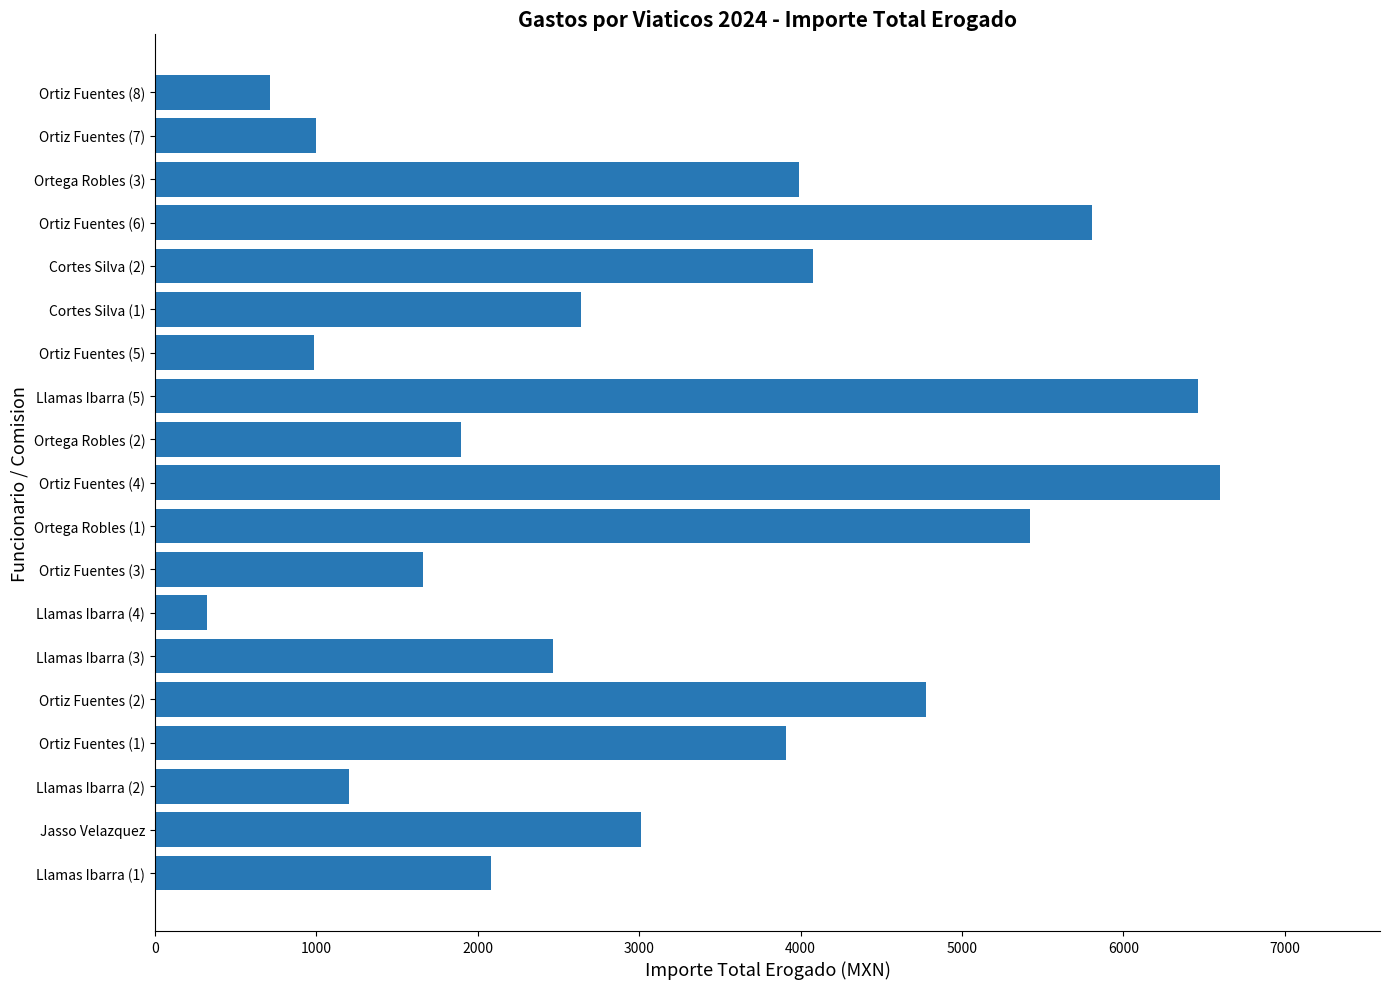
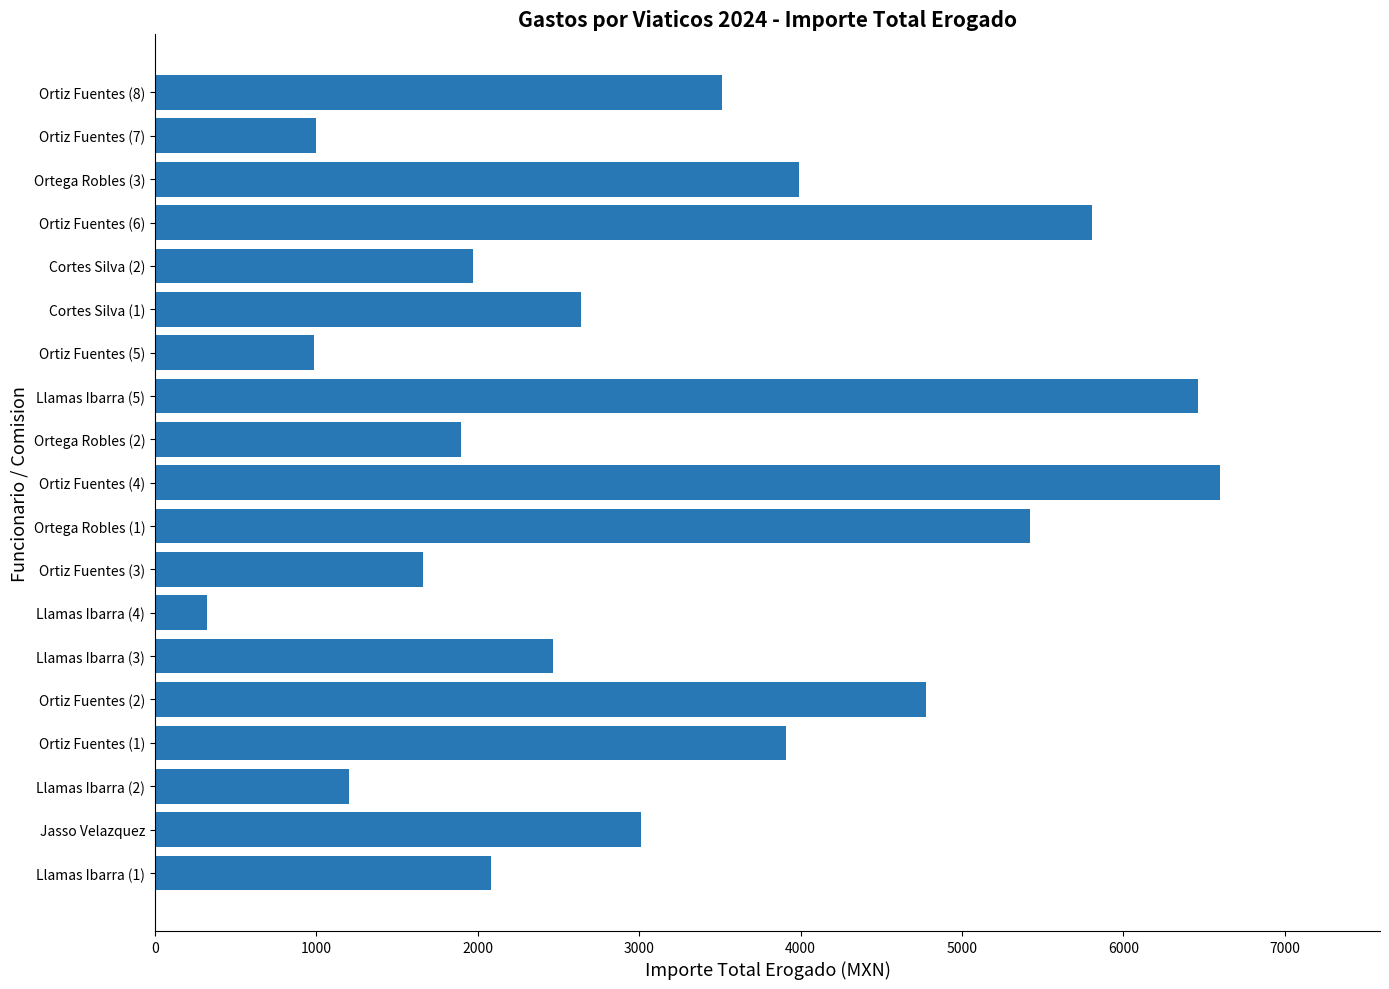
  {
-   "Ortiz Fuentes (8)": 710,
+   "Ortiz Fuentes (8)": 3520,
    "Ortiz Fuentes (7)": 1000,
    "Ortega Robles (3)": 3990,
    "Ortiz Fuentes (6)": 5800,
-   "Cortes Silva (2)": 4080,
+   "Cortes Silva (2)": 1970,
    "Cortes Silva (1)": 2640,
    "Ortiz Fuentes (5)": 990,
    "Llamas Ibarra (5)": 6460,
    "Ortega Robles (2)": 1900,
    "Ortiz Fuentes (4)": 6600,
    "Ortega Robles (1)": 5420,
    "Ortiz Fuentes (3)": 1660,
    "Llamas Ibarra (4)": 320,
    "Llamas Ibarra (3)": 2460,
    "Ortiz Fuentes (2)": 4780,
    "Ortiz Fuentes (1)": 3910,
    "Llamas Ibarra (2)": 1200,
    "Jasso Velazquez": 3010,
    "Llamas Ibarra (1)": 2080
  }
